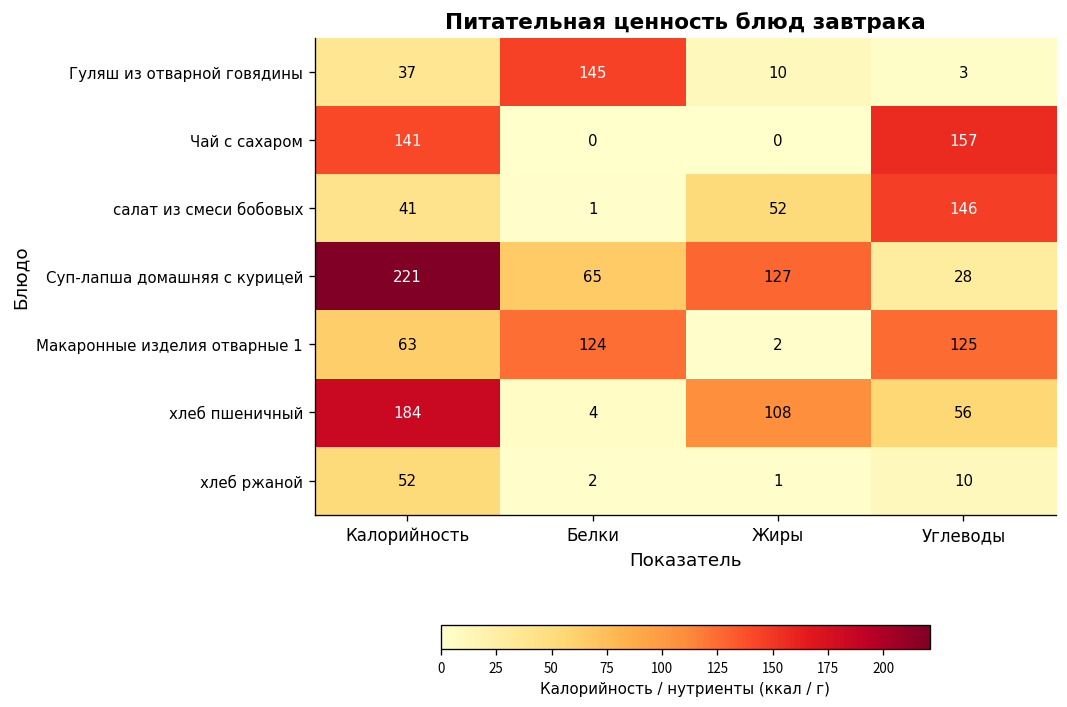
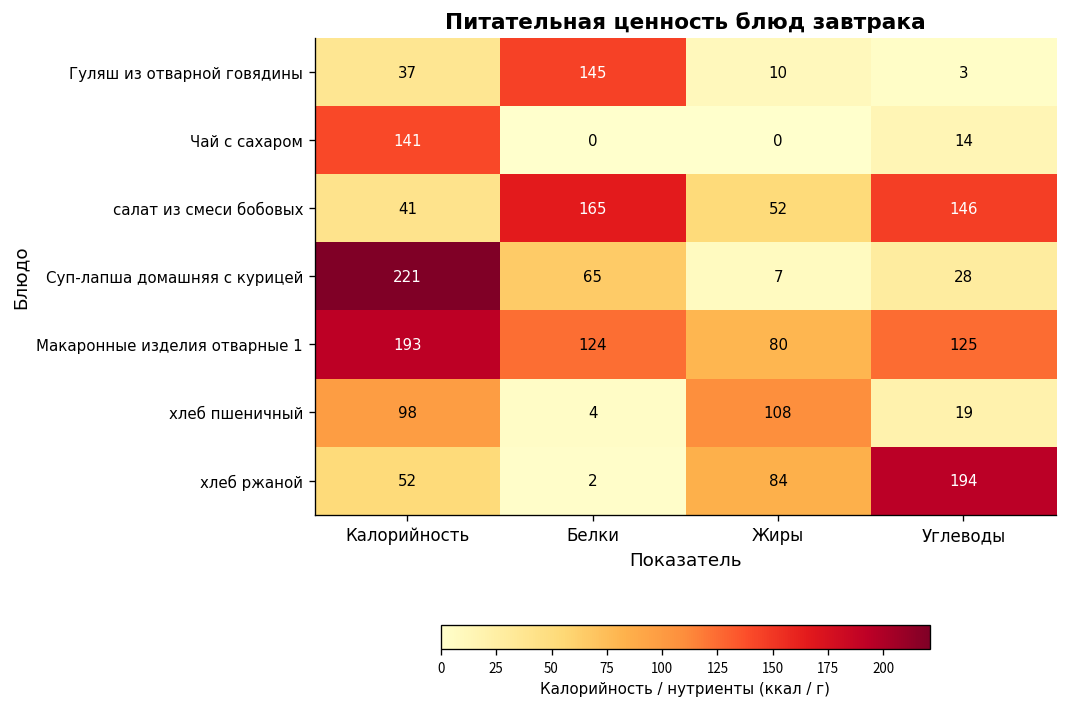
  {
    "Гуляш из отварной говядины": {
      "Калорийность": 37,
      "Белки": 145,
      "Жиры": 10,
      "Углеводы": 3
    },
    "Чай с сахаром": {
      "Калорийность": 141,
      "Белки": 0,
      "Жиры": 0,
-     "Углеводы": 157
+     "Углеводы": 14
    },
    "салат из смеси бобовых": {
      "Калорийность": 41,
-     "Белки": 1,
+     "Белки": 165,
      "Жиры": 52,
      "Углеводы": 146
    },
    "Суп-лапша домашняя с курицей": {
      "Калорийность": 221,
      "Белки": 65,
-     "Жиры": 127,
+     "Жиры": 7,
      "Углеводы": 28
    },
    "Макаронные изделия отварные 1": {
-     "Калорийность": 63,
+     "Калорийность": 193,
      "Белки": 124,
-     "Жиры": 2,
+     "Жиры": 80,
      "Углеводы": 125
    },
    "хлеб пшеничный": {
-     "Калорийность": 184,
+     "Калорийность": 98,
      "Белки": 4,
      "Жиры": 108,
-     "Углеводы": 56
+     "Углеводы": 19
    },
    "хлеб ржаной": {
      "Калорийность": 52,
      "Белки": 2,
-     "Жиры": 1,
-     "Углеводы": 10
+     "Жиры": 84,
+     "Углеводы": 194
    }
  }
